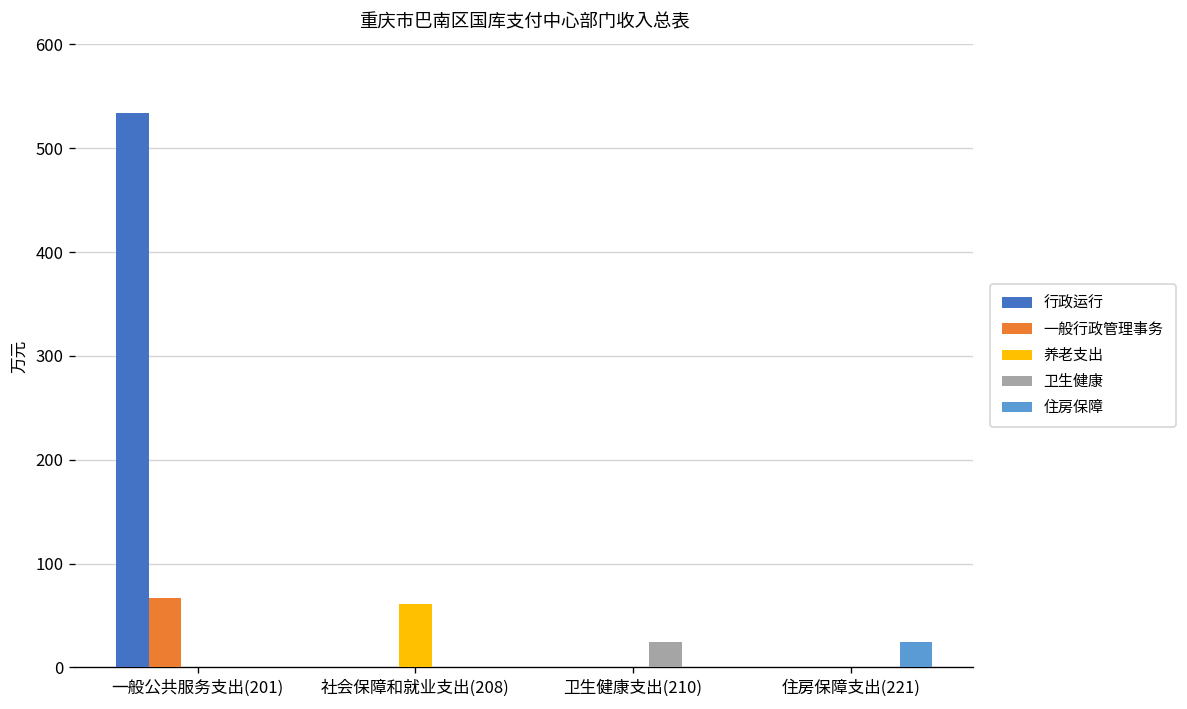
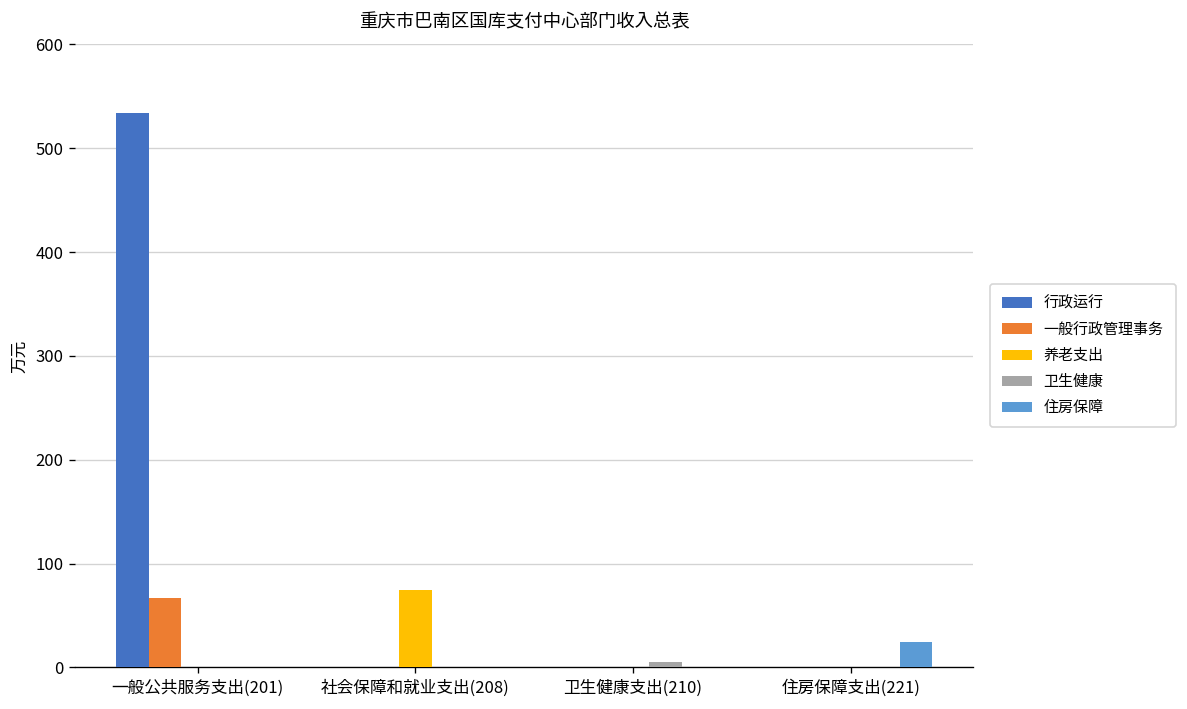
  {
    "一般行政管理事务": {
      "一般公共服务支出(201)": 70,
      "社会保障和就业支出(208)": 0,
      "卫生健康支出(210)": 0,
      "住房保障支出(221)": 0
    },
    "养老支出": {
      "一般公共服务支出(201)": 0,
-     "社会保障和就业支出(208)": 60,
+     "社会保障和就业支出(208)": 70,
      "卫生健康支出(210)": 0,
      "住房保障支出(221)": 0
    },
    "卫生健康": {
      "一般公共服务支出(201)": 0,
      "社会保障和就业支出(208)": 0,
-     "卫生健康支出(210)": 20,
+     "卫生健康支出(210)": 0,
      "住房保障支出(221)": 0
    }
  }
